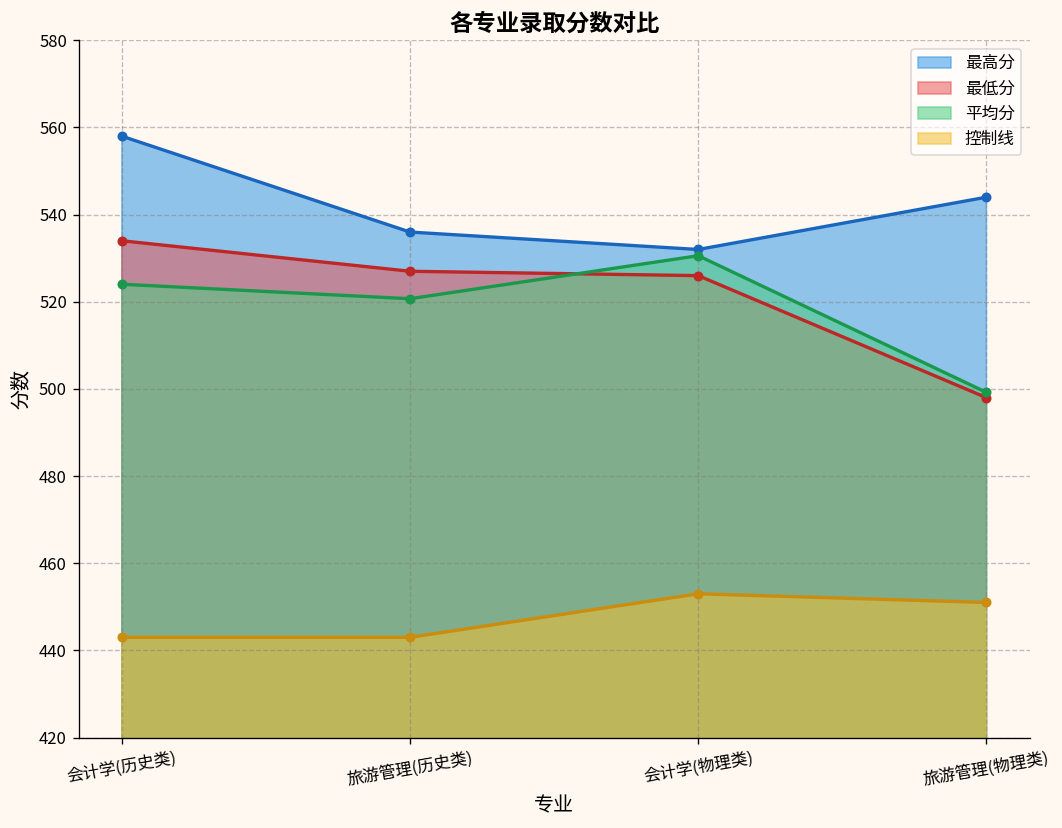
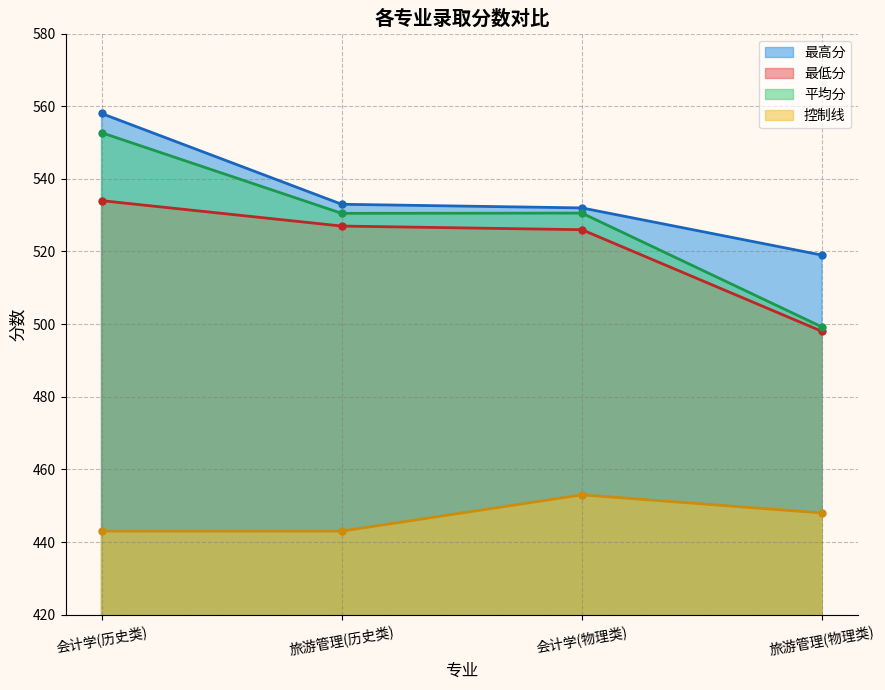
  {
    "最高分": {
      "会计学(历史类)": 558,
-     "旅游管理(历史类)": 536,
+     "旅游管理(历史类)": 533,
      "会计学(物理类)": 532,
-     "旅游管理(物理类)": 544
+     "旅游管理(物理类)": 519
    },
    "最低分": {
      "会计学(历史类)": 534,
      "旅游管理(历史类)": 527,
      "会计学(物理类)": 526,
      "旅游管理(物理类)": 498
    },
    "平均分": {
-     "会计学(历史类)": 524,
-     "旅游管理(历史类)": 521,
+     "会计学(历史类)": 553,
+     "旅游管理(历史类)": 531,
      "会计学(物理类)": 531,
      "旅游管理(物理类)": 499
    },
    "控制线": {
      "会计学(历史类)": 443,
      "旅游管理(历史类)": 443,
      "会计学(物理类)": 453,
-     "旅游管理(物理类)": 451
+     "旅游管理(物理类)": 448
    }
  }
